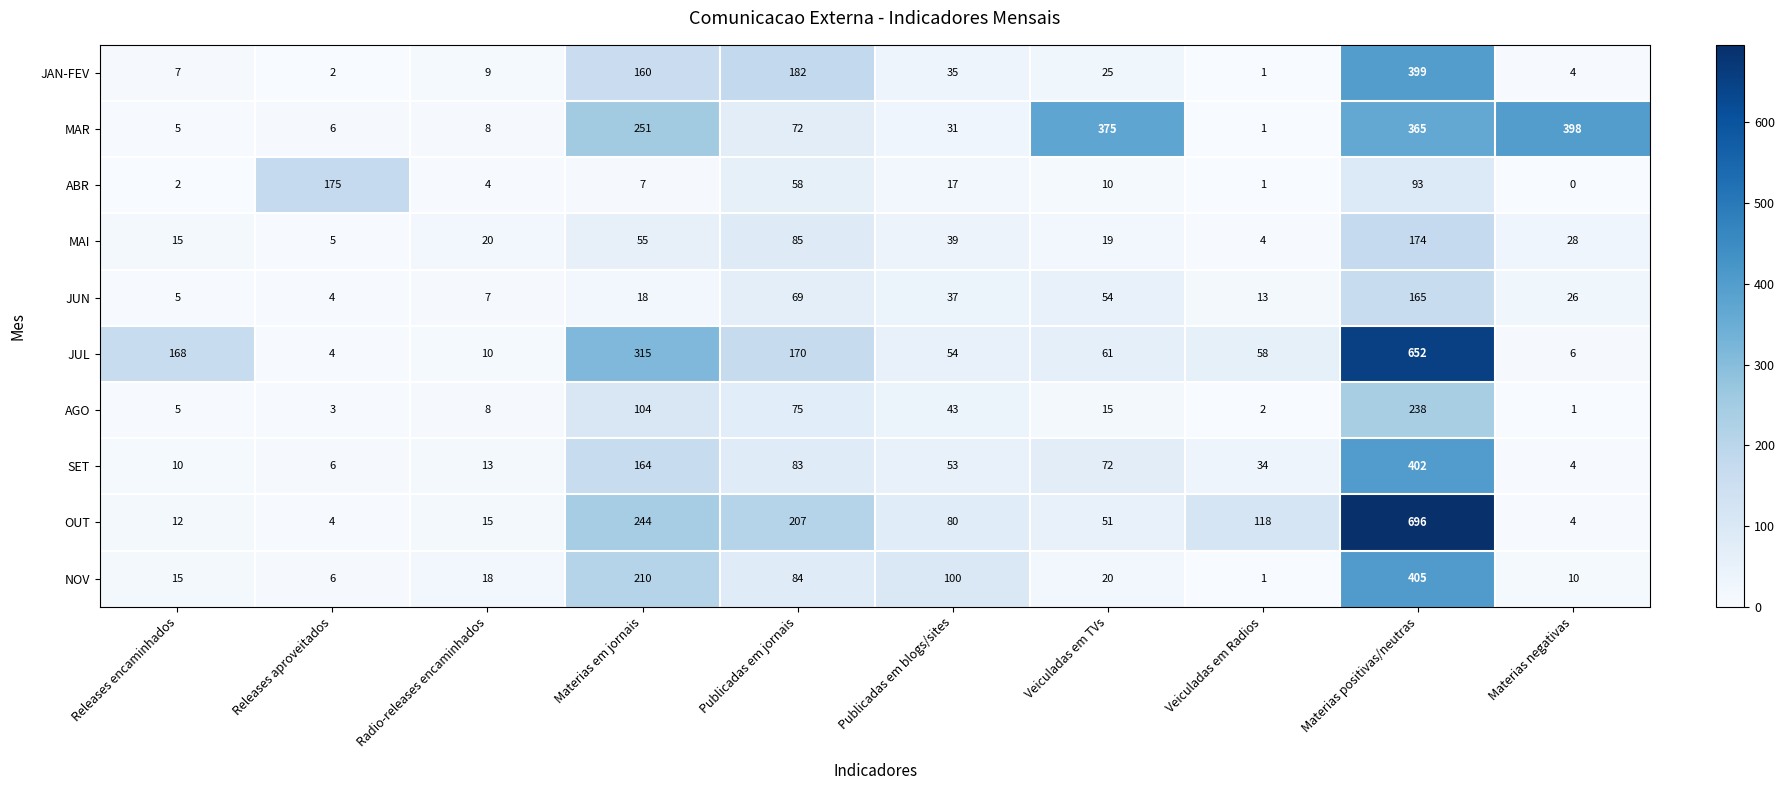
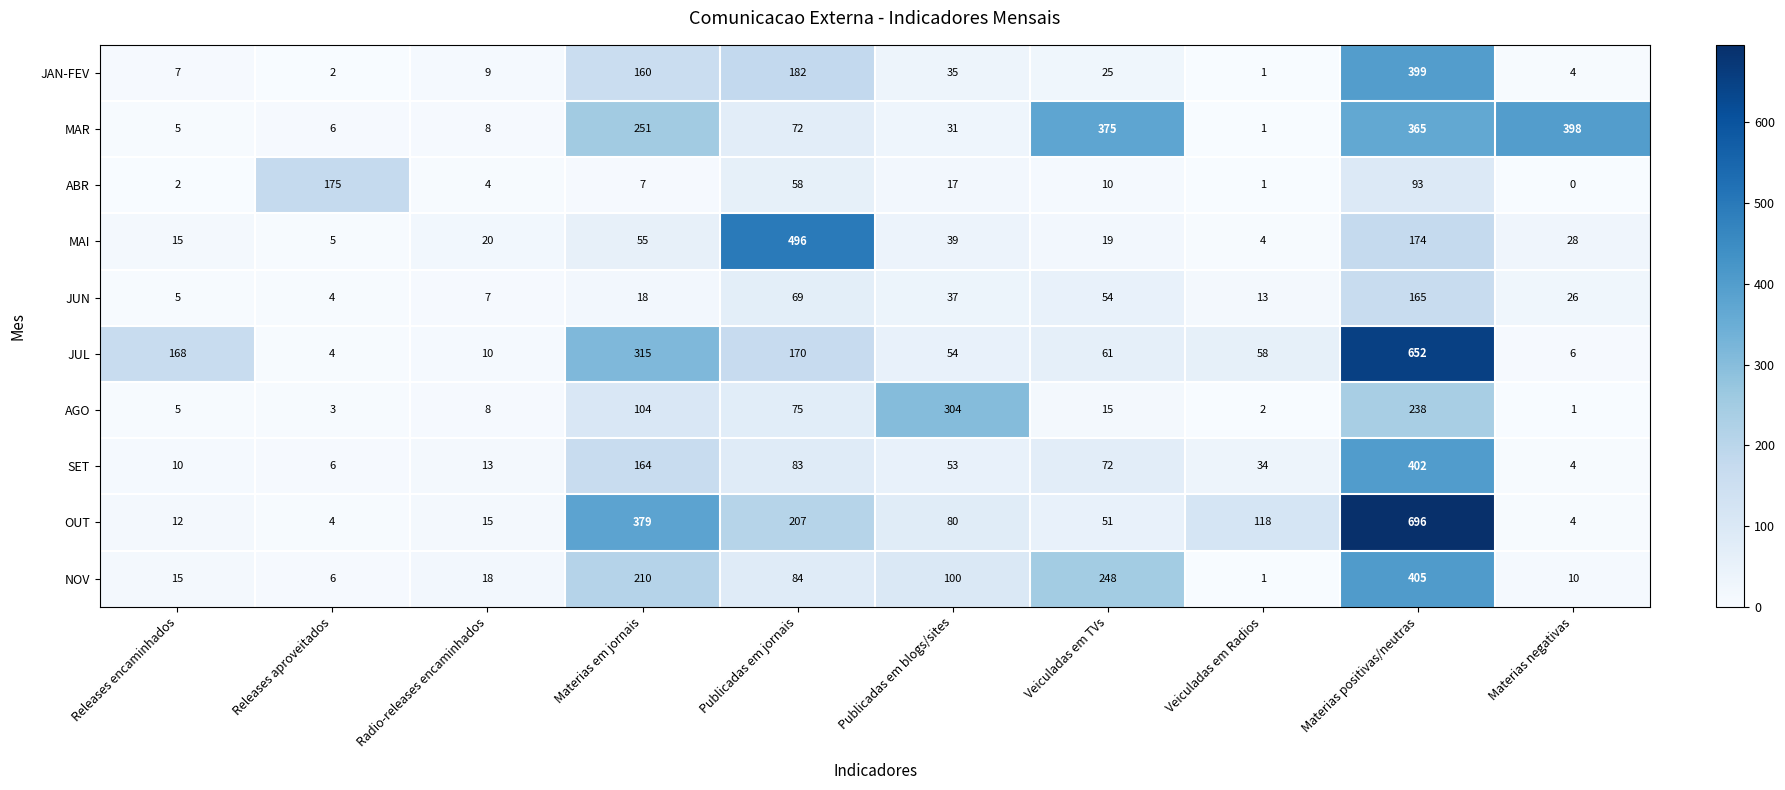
  {
    "JAN-FEV": {
      "Releases encaminhados": 7,
      "Releases aproveitados": 2,
      "Radio-releases encaminhados": 9,
      "Materias em jornais": 160,
      "Publicadas em jornais": 182,
      "Publicadas em blogs/sites": 35,
      "Veiculadas em TVs": 25,
      "Veiculadas em Radios": 1,
      "Materias positivas/neutras": 399,
      "Materias negativas": 4
    },
    "MAR": {
      "Releases encaminhados": 5,
      "Releases aproveitados": 6,
      "Radio-releases encaminhados": 8,
      "Materias em jornais": 251,
      "Publicadas em jornais": 72,
      "Publicadas em blogs/sites": 31,
      "Veiculadas em TVs": 375,
      "Veiculadas em Radios": 1,
      "Materias positivas/neutras": 365,
      "Materias negativas": 398
    },
    "ABR": {
      "Releases encaminhados": 2,
      "Releases aproveitados": 175,
      "Radio-releases encaminhados": 4,
      "Materias em jornais": 7,
      "Publicadas em jornais": 58,
      "Publicadas em blogs/sites": 17,
      "Veiculadas em TVs": 10,
      "Veiculadas em Radios": 1,
      "Materias positivas/neutras": 93,
      "Materias negativas": 0
    },
    "MAI": {
      "Releases encaminhados": 15,
      "Releases aproveitados": 5,
      "Radio-releases encaminhados": 20,
      "Materias em jornais": 55,
-     "Publicadas em jornais": 85,
+     "Publicadas em jornais": 496,
      "Publicadas em blogs/sites": 39,
      "Veiculadas em TVs": 19,
      "Veiculadas em Radios": 4,
      "Materias positivas/neutras": 174,
      "Materias negativas": 28
    },
    "JUN": {
      "Releases encaminhados": 5,
      "Releases aproveitados": 4,
      "Radio-releases encaminhados": 7,
      "Materias em jornais": 18,
      "Publicadas em jornais": 69,
      "Publicadas em blogs/sites": 37,
      "Veiculadas em TVs": 54,
      "Veiculadas em Radios": 13,
      "Materias positivas/neutras": 165,
      "Materias negativas": 26
    },
    "JUL": {
      "Releases encaminhados": 168,
      "Releases aproveitados": 4,
      "Radio-releases encaminhados": 10,
      "Materias em jornais": 315,
      "Publicadas em jornais": 170,
      "Publicadas em blogs/sites": 54,
      "Veiculadas em TVs": 61,
      "Veiculadas em Radios": 58,
      "Materias positivas/neutras": 652,
      "Materias negativas": 6
    },
    "AGO": {
      "Releases encaminhados": 5,
      "Releases aproveitados": 3,
      "Radio-releases encaminhados": 8,
      "Materias em jornais": 104,
      "Publicadas em jornais": 75,
-     "Publicadas em blogs/sites": 43,
+     "Publicadas em blogs/sites": 304,
      "Veiculadas em TVs": 15,
      "Veiculadas em Radios": 2,
      "Materias positivas/neutras": 238,
      "Materias negativas": 1
    },
    "SET": {
      "Releases encaminhados": 10,
      "Releases aproveitados": 6,
      "Radio-releases encaminhados": 13,
      "Materias em jornais": 164,
      "Publicadas em jornais": 83,
      "Publicadas em blogs/sites": 53,
      "Veiculadas em TVs": 72,
      "Veiculadas em Radios": 34,
      "Materias positivas/neutras": 402,
      "Materias negativas": 4
    },
    "OUT": {
      "Releases encaminhados": 12,
      "Releases aproveitados": 4,
      "Radio-releases encaminhados": 15,
-     "Materias em jornais": 244,
+     "Materias em jornais": 379,
      "Publicadas em jornais": 207,
      "Publicadas em blogs/sites": 80,
      "Veiculadas em TVs": 51,
      "Veiculadas em Radios": 118,
      "Materias positivas/neutras": 696,
      "Materias negativas": 4
    },
    "NOV": {
      "Releases encaminhados": 15,
      "Releases aproveitados": 6,
      "Radio-releases encaminhados": 18,
      "Materias em jornais": 210,
      "Publicadas em jornais": 84,
      "Publicadas em blogs/sites": 100,
-     "Veiculadas em TVs": 20,
+     "Veiculadas em TVs": 248,
      "Veiculadas em Radios": 1,
      "Materias positivas/neutras": 405,
      "Materias negativas": 10
    }
  }
